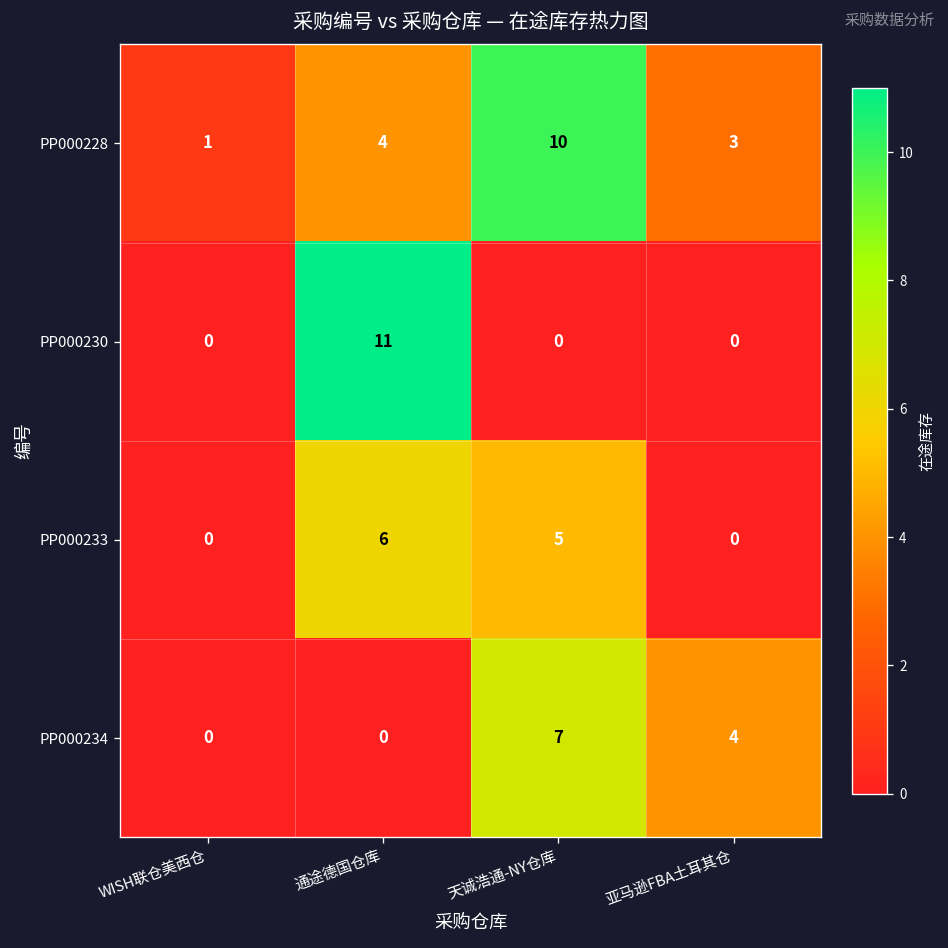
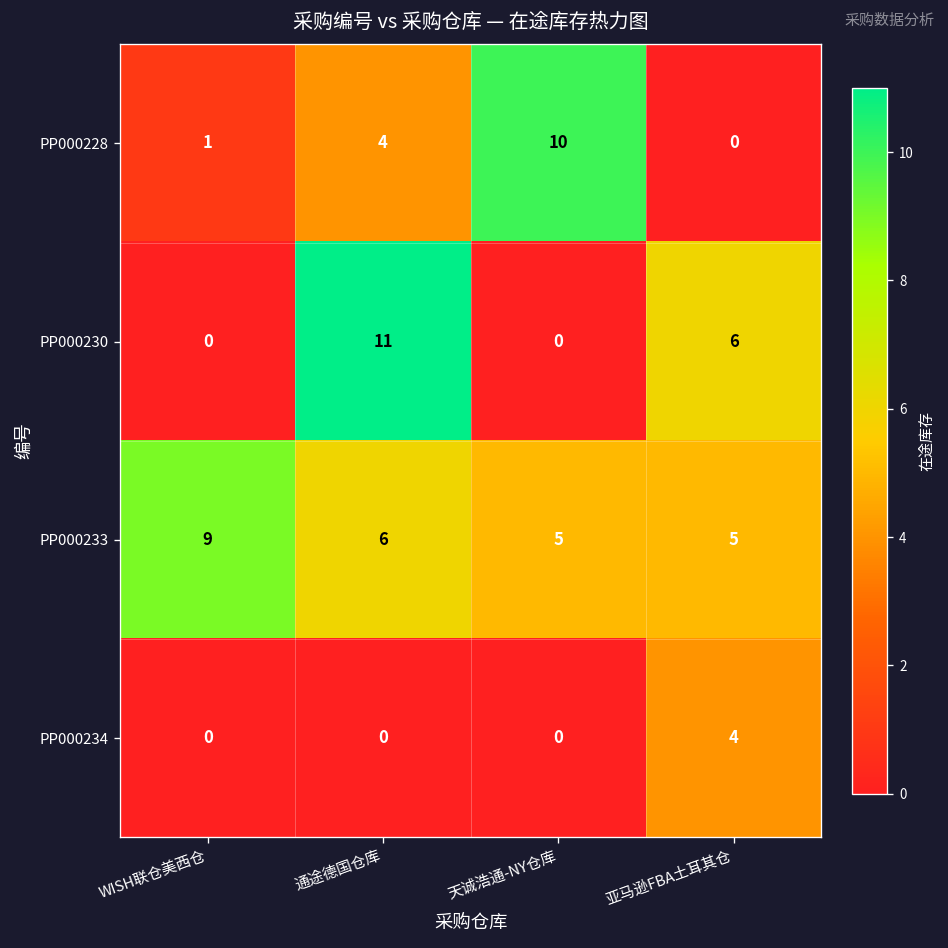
  {
    "PP000228": {
      "WISH联仓美西仓": 1,
      "通途德国仓库": 4,
      "天诚浩通-NY仓库": 10,
-     "亚马逊FBA土耳其仓": 3
+     "亚马逊FBA土耳其仓": 0
    },
    "PP000230": {
      "WISH联仓美西仓": 0,
      "通途德国仓库": 11,
      "天诚浩通-NY仓库": 0,
-     "亚马逊FBA土耳其仓": 0
+     "亚马逊FBA土耳其仓": 6
    },
    "PP000233": {
-     "WISH联仓美西仓": 0,
+     "WISH联仓美西仓": 9,
      "通途德国仓库": 6,
      "天诚浩通-NY仓库": 5,
-     "亚马逊FBA土耳其仓": 0
+     "亚马逊FBA土耳其仓": 5
    },
    "PP000234": {
      "WISH联仓美西仓": 0,
      "通途德国仓库": 0,
-     "天诚浩通-NY仓库": 7,
+     "天诚浩通-NY仓库": 0,
      "亚马逊FBA土耳其仓": 4
    }
  }
